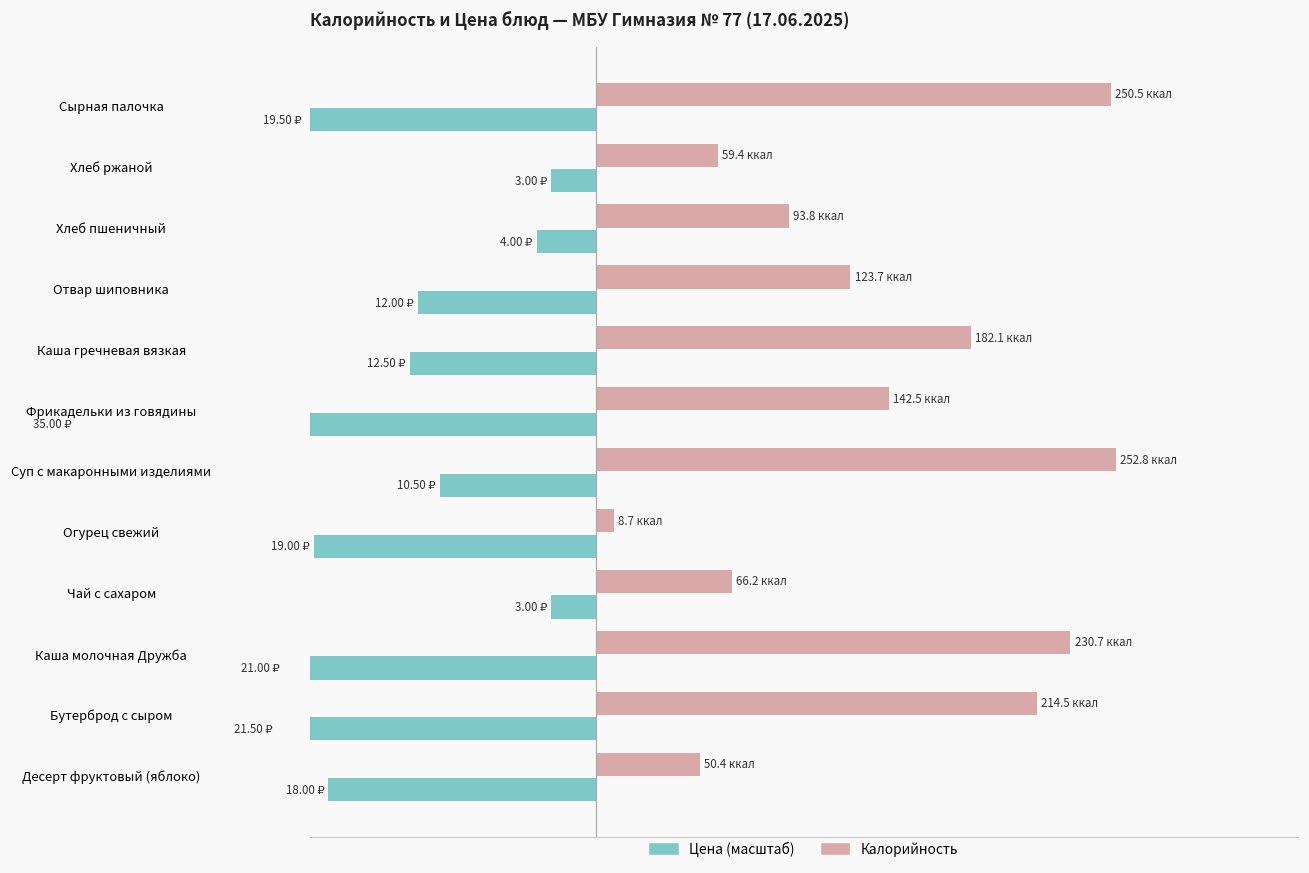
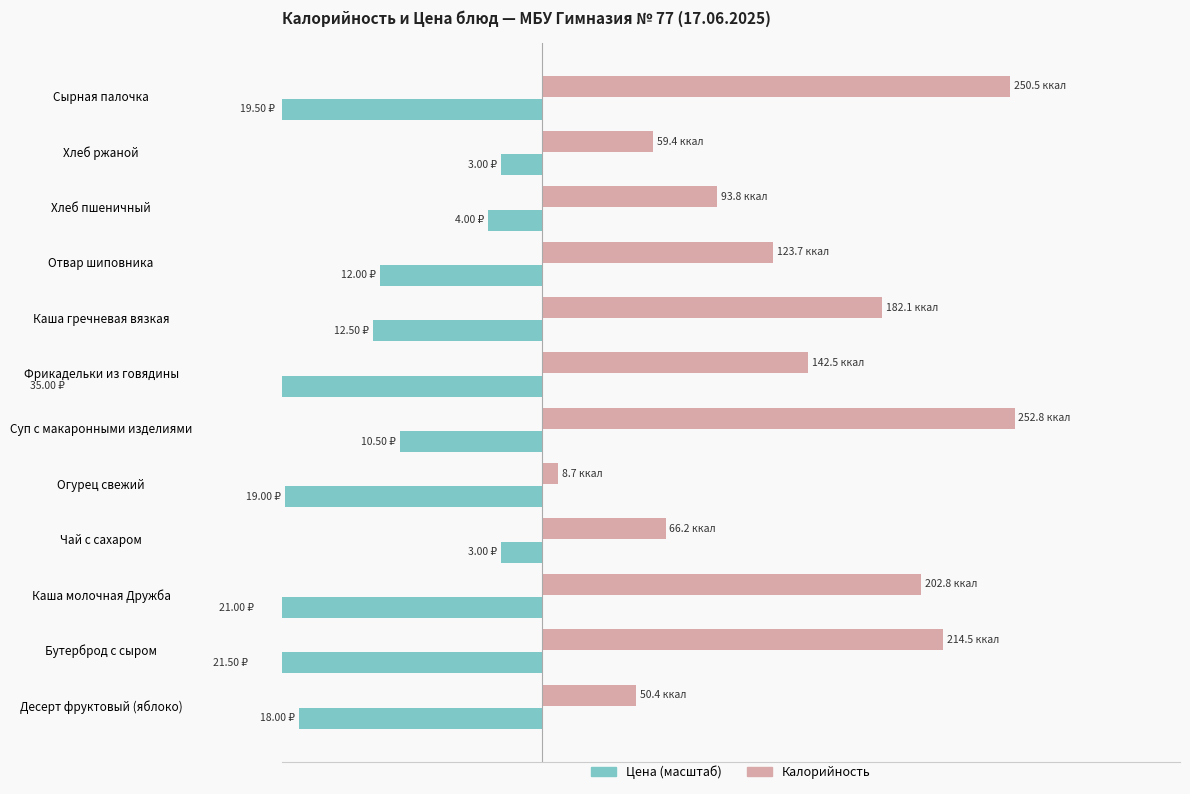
  {
    "Калорийность": {
      "Сырная палочка": 250.5,
      "Хлеб ржаной": 59.4,
      "Хлеб пшеничный": 93.8,
      "Отвар шиповника": 123.7,
      "Каша гречневая вязкая": 182.1,
      "Фрикадельки из говядины": 142.5,
      "Суп с макаронными изделиями": 252.8,
      "Огурец свежий": 8.7,
      "Чай с сахаром": 66.2,
-     "Каша молочная Дружба": 230.7,
+     "Каша молочная Дружба": 202.8,
      "Бутерброд с сыром": 214.5,
      "Десерт фруктовый (яблоко)": 50.4
    }
  }
